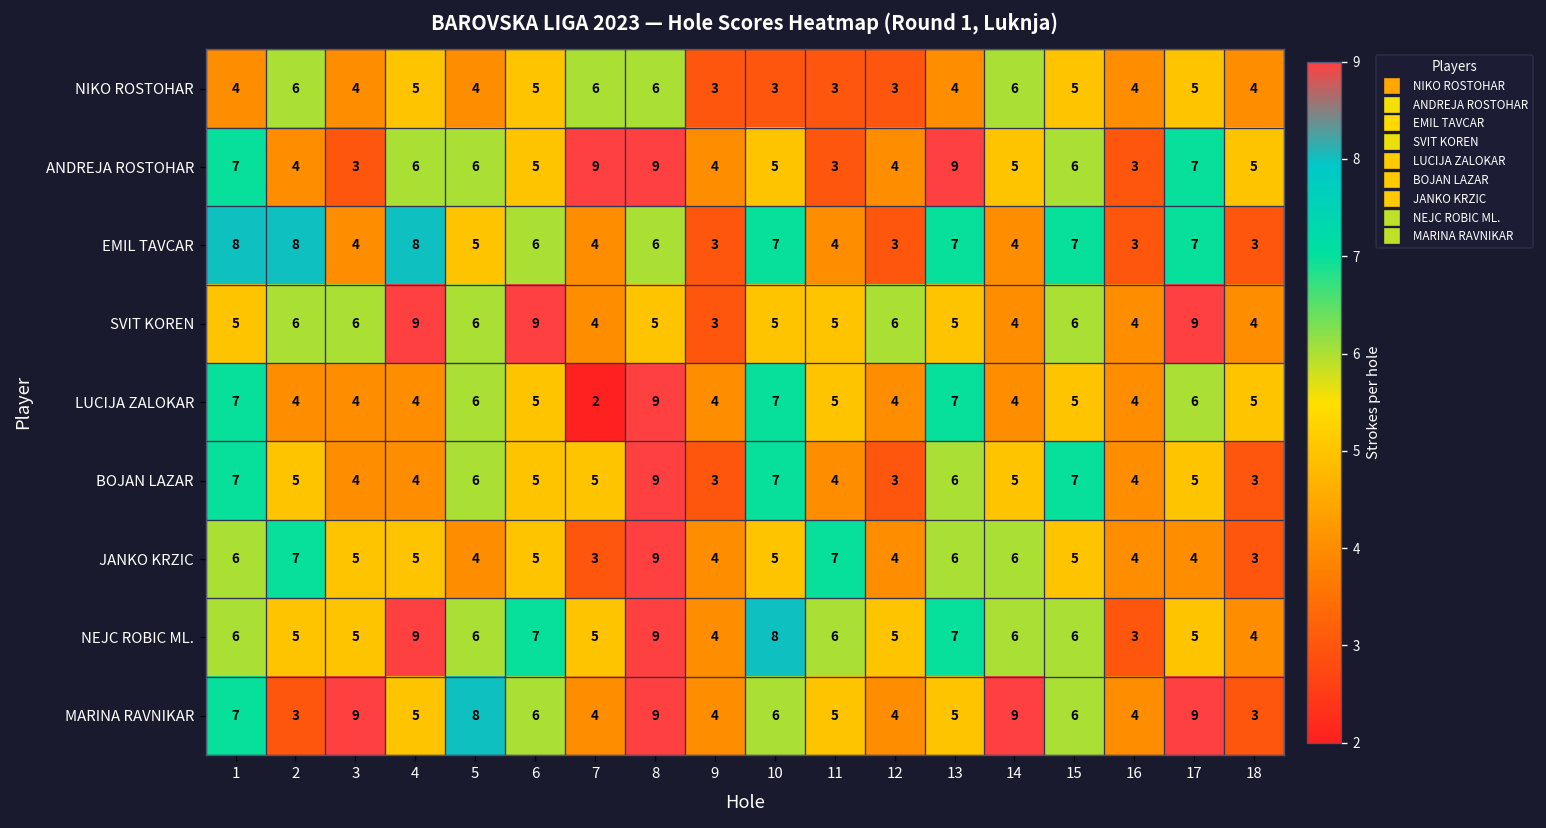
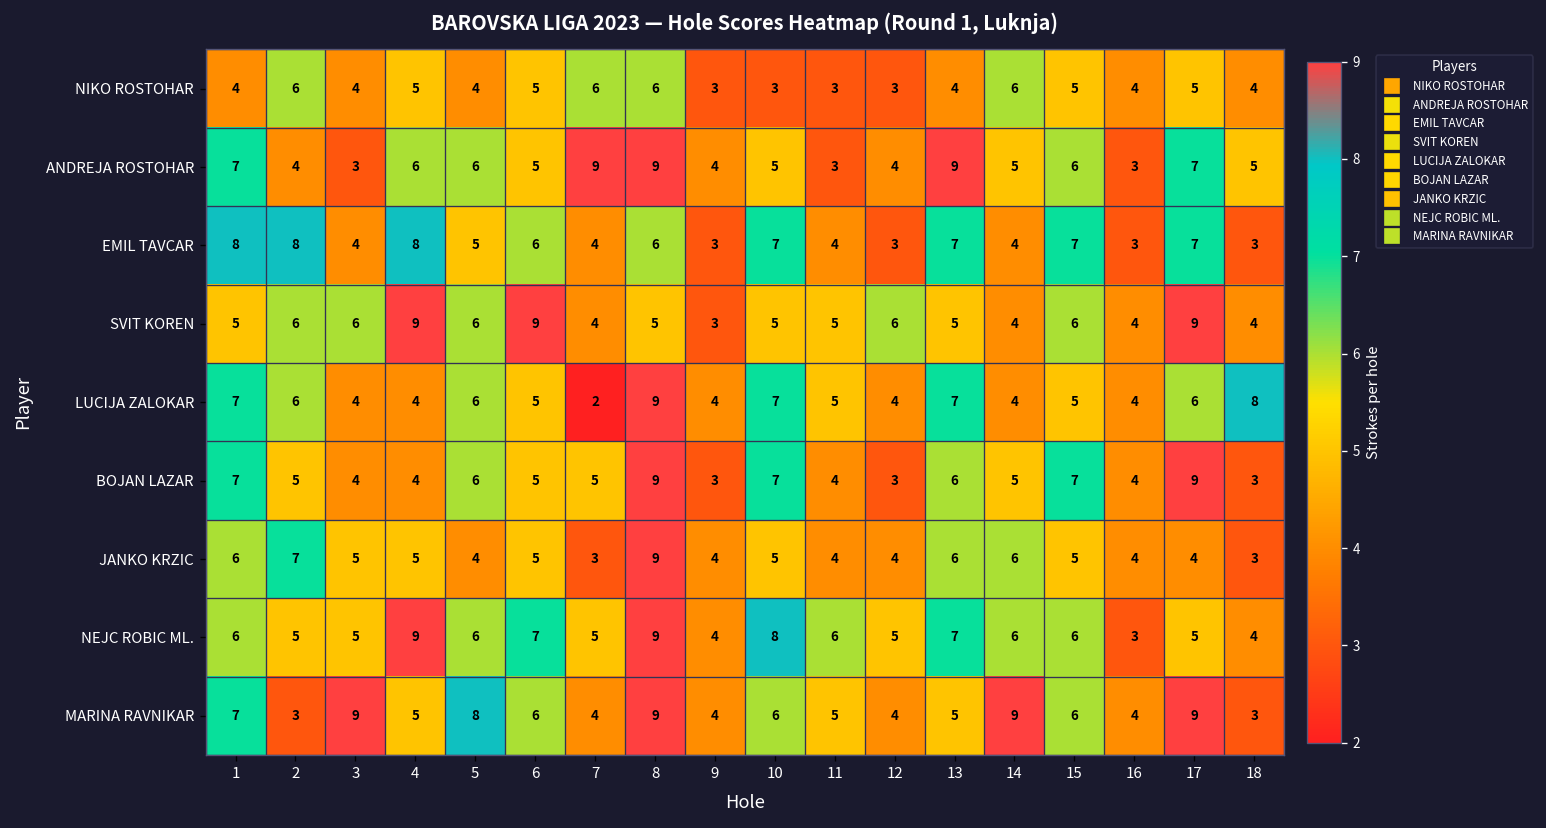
  {
    "NIKO ROSTOHAR": {
      "1": 4,
      "2": 6,
      "3": 4,
      "4": 5,
      "5": 4,
      "6": 5,
      "7": 6,
      "8": 6,
      "9": 3,
      "10": 3,
      "11": 3,
      "12": 3,
      "13": 4,
      "14": 6,
      "15": 5,
      "16": 4,
      "17": 5,
      "18": 4
    },
    "ANDREJA ROSTOHAR": {
      "1": 7,
      "2": 4,
      "3": 3,
      "4": 6,
      "5": 6,
      "6": 5,
      "7": 9,
      "8": 9,
      "9": 4,
      "10": 5,
      "11": 3,
      "12": 4,
      "13": 9,
      "14": 5,
      "15": 6,
      "16": 3,
      "17": 7,
      "18": 5
    },
    "EMIL TAVCAR": {
      "1": 8,
      "2": 8,
      "3": 4,
      "4": 8,
      "5": 5,
      "6": 6,
      "7": 4,
      "8": 6,
      "9": 3,
      "10": 7,
      "11": 4,
      "12": 3,
      "13": 7,
      "14": 4,
      "15": 7,
      "16": 3,
      "17": 7,
      "18": 3
    },
    "SVIT KOREN": {
      "1": 5,
      "2": 6,
      "3": 6,
      "4": 9,
      "5": 6,
      "6": 9,
      "7": 4,
      "8": 5,
      "9": 3,
      "10": 5,
      "11": 5,
      "12": 6,
      "13": 5,
      "14": 4,
      "15": 6,
      "16": 4,
      "17": 9,
      "18": 4
    },
    "LUCIJA ZALOKAR": {
      "1": 7,
-     "2": 4,
+     "2": 6,
      "3": 4,
      "4": 4,
      "5": 6,
      "6": 5,
      "7": 2,
      "8": 9,
      "9": 4,
      "10": 7,
      "11": 5,
      "12": 4,
      "13": 7,
      "14": 4,
      "15": 5,
      "16": 4,
      "17": 6,
-     "18": 5
+     "18": 8
    },
    "BOJAN LAZAR": {
      "1": 7,
      "2": 5,
      "3": 4,
      "4": 4,
      "5": 6,
      "6": 5,
      "7": 5,
      "8": 9,
      "9": 3,
      "10": 7,
      "11": 4,
      "12": 3,
      "13": 6,
      "14": 5,
      "15": 7,
      "16": 4,
-     "17": 5,
+     "17": 9,
      "18": 3
    },
    "JANKO KRZIC": {
      "1": 6,
      "2": 7,
      "3": 5,
      "4": 5,
      "5": 4,
      "6": 5,
      "7": 3,
      "8": 9,
      "9": 4,
      "10": 5,
-     "11": 7,
+     "11": 4,
      "12": 4,
      "13": 6,
      "14": 6,
      "15": 5,
      "16": 4,
      "17": 4,
      "18": 3
    },
    "NEJC ROBIC ML.": {
      "1": 6,
      "2": 5,
      "3": 5,
      "4": 9,
      "5": 6,
      "6": 7,
      "7": 5,
      "8": 9,
      "9": 4,
      "10": 8,
      "11": 6,
      "12": 5,
      "13": 7,
      "14": 6,
      "15": 6,
      "16": 3,
      "17": 5,
      "18": 4
    },
    "MARINA RAVNIKAR": {
      "1": 7,
      "2": 3,
      "3": 9,
      "4": 5,
      "5": 8,
      "6": 6,
      "7": 4,
      "8": 9,
      "9": 4,
      "10": 6,
      "11": 5,
      "12": 4,
      "13": 5,
      "14": 9,
      "15": 6,
      "16": 4,
      "17": 9,
      "18": 3
    }
  }
